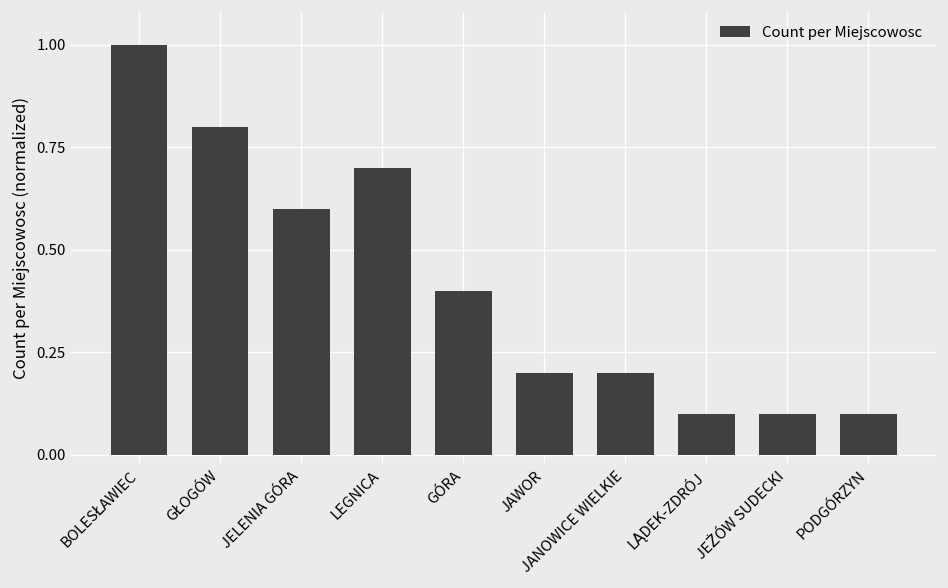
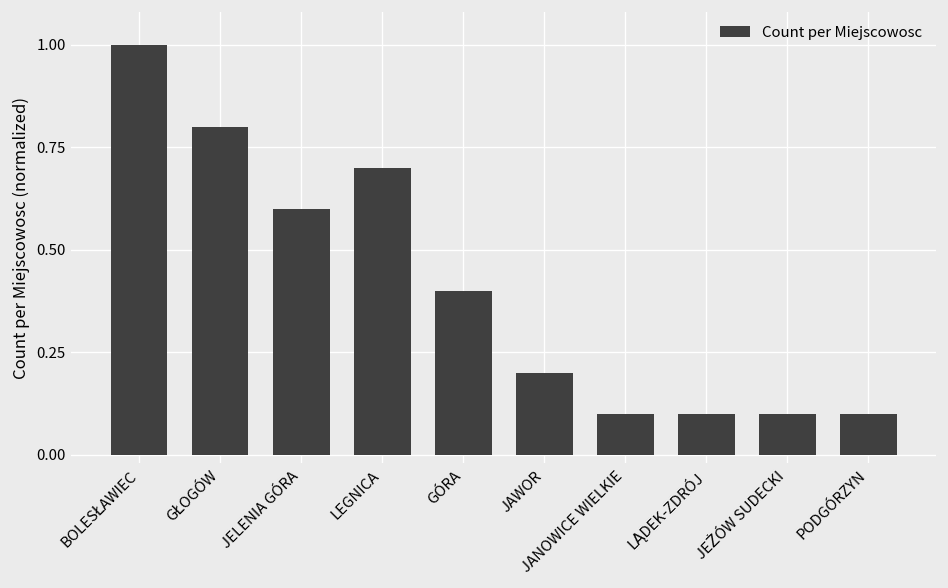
  {
    "BOLESŁAWIEC": 1.00,
    "GŁOGÓW": 0.80,
    "JELENIA GÓRA": 0.60,
    "LEGNICA": 0.70,
    "GÓRA": 0.40,
    "JAWOR": 0.20,
-   "JANOWICE WIELKIE": 0.20,
+   "JANOWICE WIELKIE": 0.10,
    "LĄDEK-ZDRÓJ": 0.10,
    "JEŻÓW SUDECKI": 0.10,
    "PODGÓRZYN": 0.10
  }
